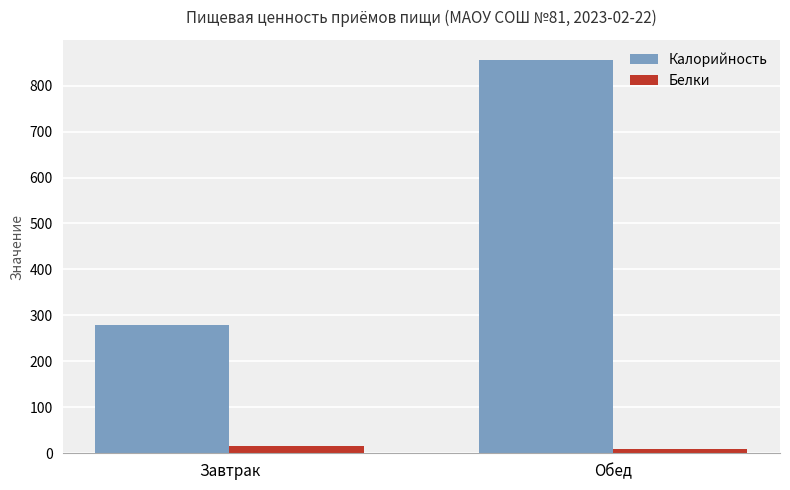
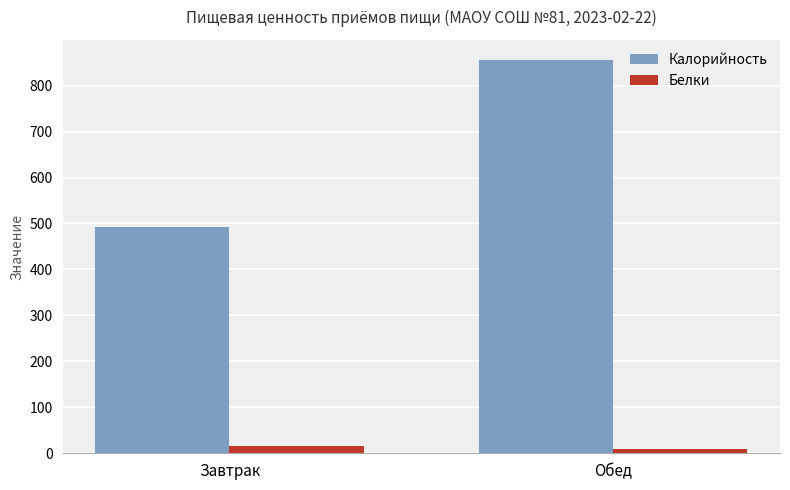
  {
    "Калорийность": {
-     "Завтрак": 280,
+     "Завтрак": 490,
      "Обед": 860
    },
    "Белки": {
      "Завтрак": 20,
      "Обед": 10
    }
  }
